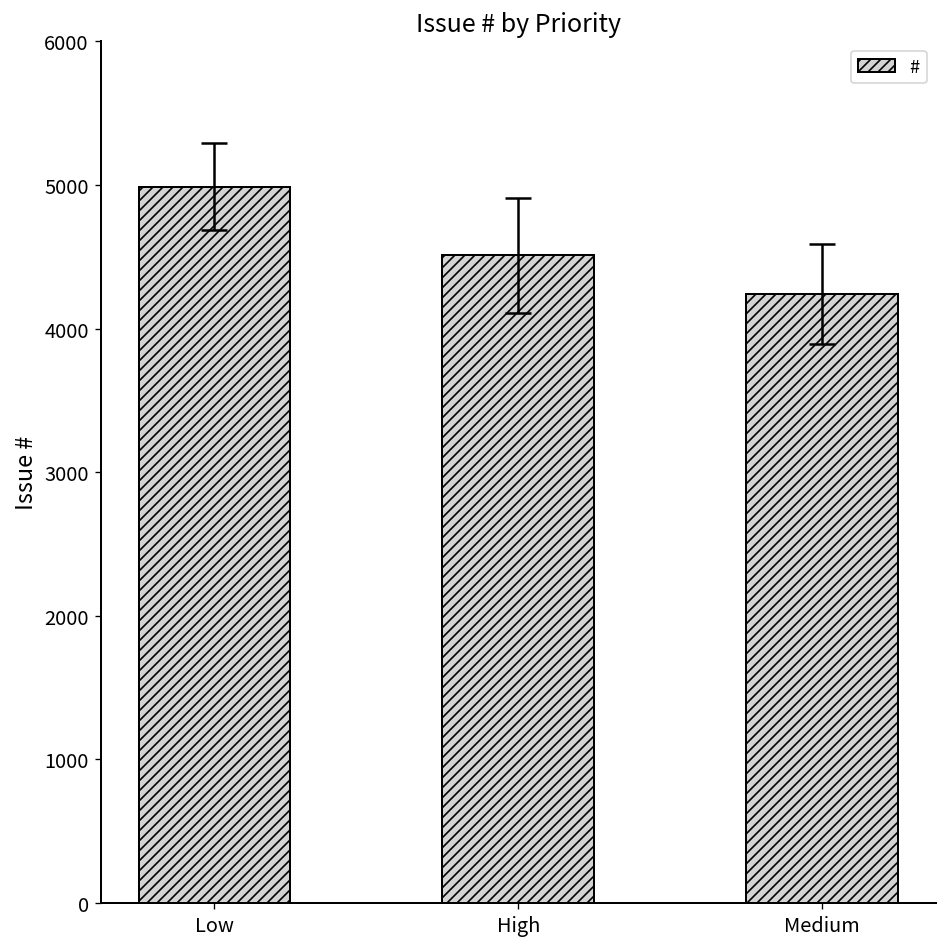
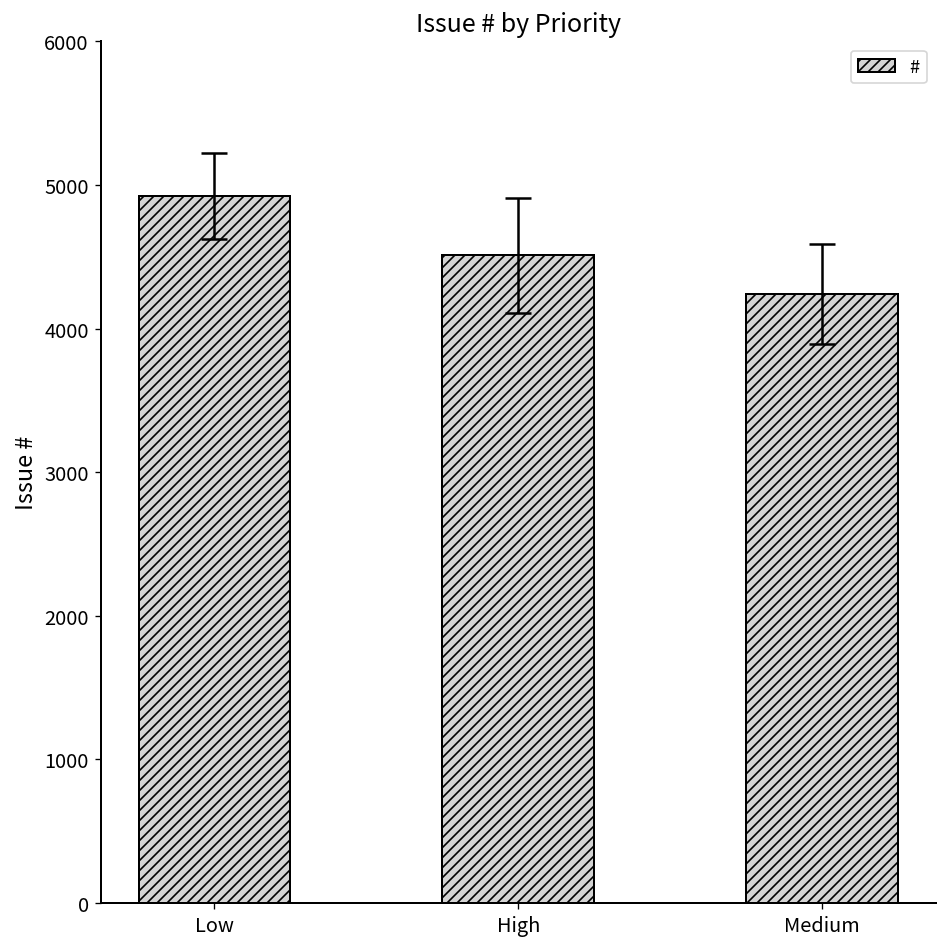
  {
    "#": {
-     "Low": 4990,
+     "Low": 4920,
      "High": 4510,
      "Medium": 4240
    }
  }
